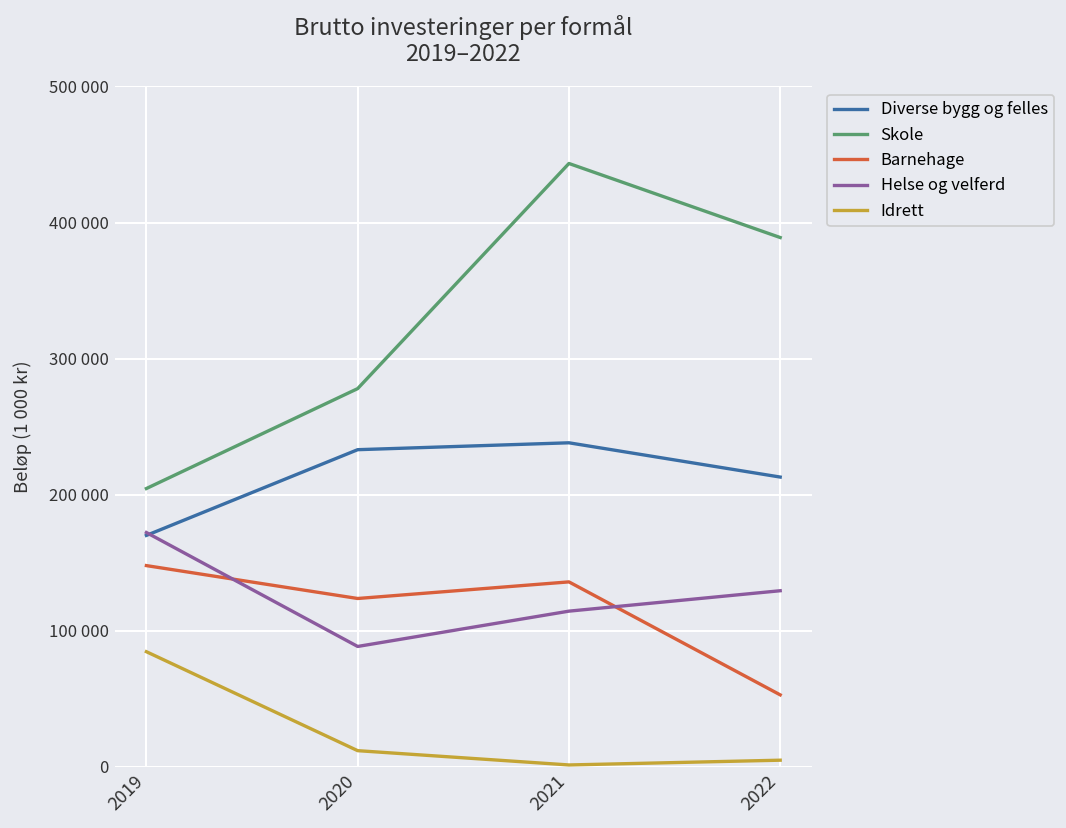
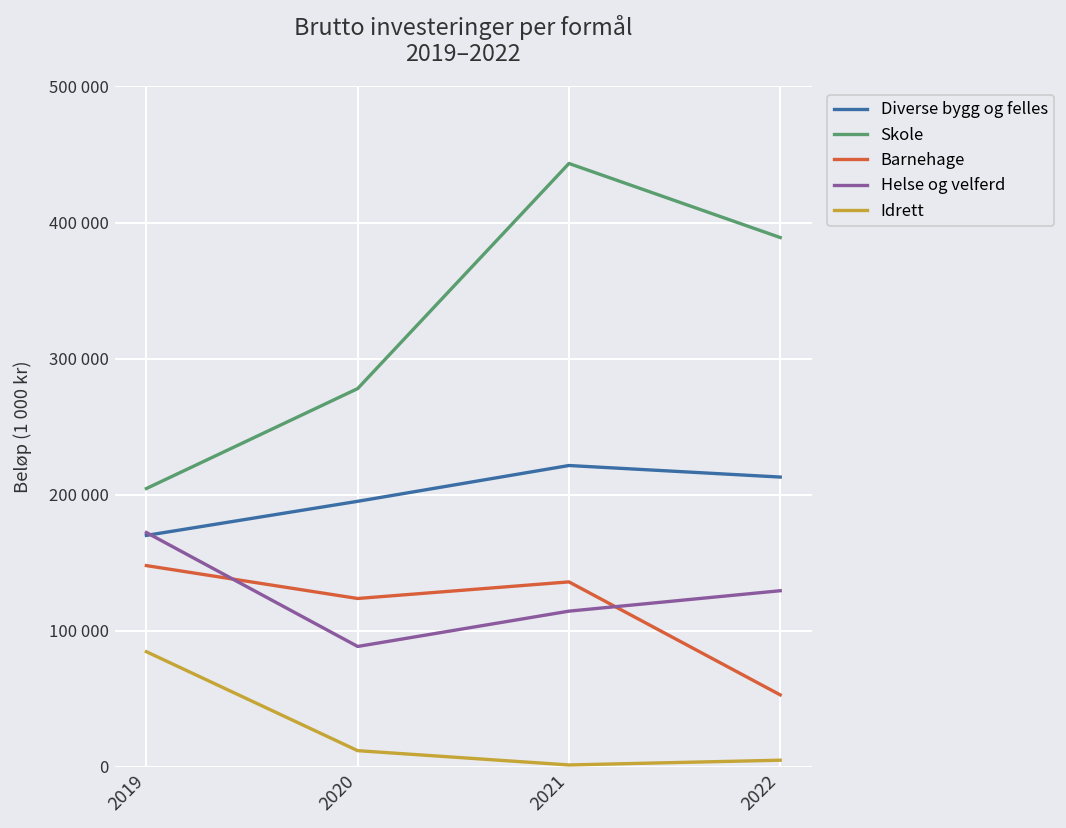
  {
    "Diverse bygg og felles": {
-     "2020": 233000,
-     "2021": 238000,
+     "2020": 195000,
+     "2021": 222000,
      "2022": 213000
    },
    "Skole": {
      "2019": 205000,
      "2020": 278000,
      "2021": 443000,
      "2022": 389000
    },
    "Barnehage": {
      "2019": 148000,
      "2020": 124000,
      "2021": 136000,
      "2022": 53000
    },
    "Helse og velferd": {
      "2020": 89000,
      "2021": 115000,
      "2022": 130000
    },
    "Idrett": {
      "2019": 85000,
      "2020": 12000,
      "2021": 2000,
      "2022": 5000
    }
  }
